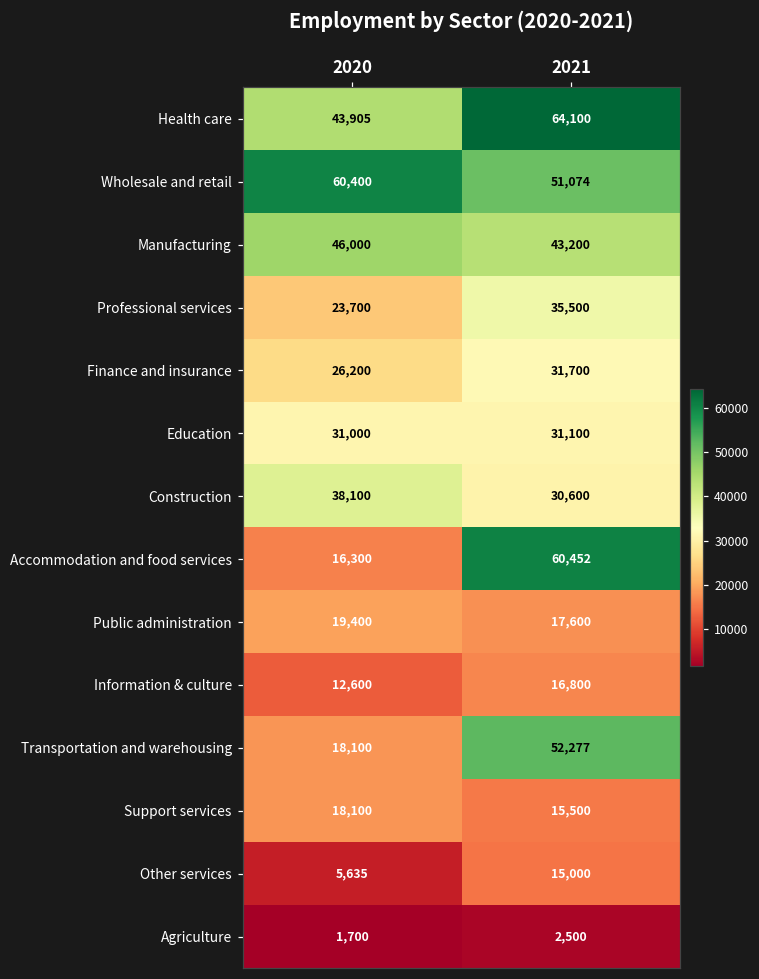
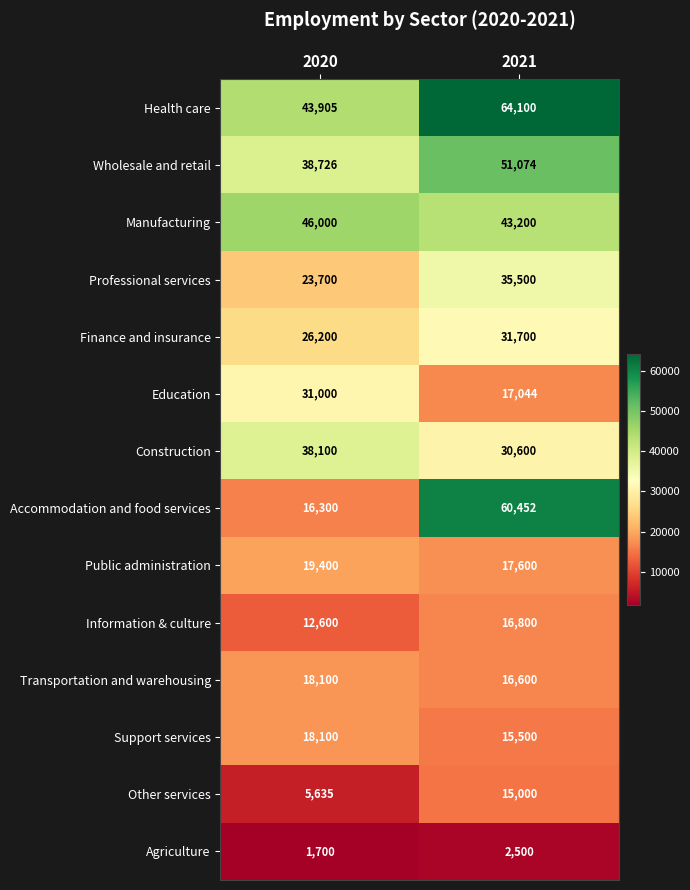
  {
    "Health care": {
      "2020": "43,905",
      "2021": "64,100"
    },
    "Wholesale and retail": {
-     "2020": "60,400",
+     "2020": "38,726",
      "2021": "51,074"
    },
    "Manufacturing": {
      "2020": "46,000",
      "2021": "43,200"
    },
    "Professional services": {
      "2020": "23,700",
      "2021": "35,500"
    },
    "Finance and insurance": {
      "2020": "26,200",
      "2021": "31,700"
    },
    "Education": {
      "2020": "31,000",
-     "2021": "31,100"
+     "2021": "17,044"
    },
    "Construction": {
      "2020": "38,100",
      "2021": "30,600"
    },
    "Accommodation and food services": {
      "2020": "16,300",
      "2021": "60,452"
    },
    "Public administration": {
      "2020": "19,400",
      "2021": "17,600"
    },
    "Information & culture": {
      "2020": "12,600",
      "2021": "16,800"
    },
    "Transportation and warehousing": {
      "2020": "18,100",
-     "2021": "52,277"
+     "2021": "16,600"
    },
    "Support services": {
      "2020": "18,100",
      "2021": "15,500"
    },
    "Other services": {
      "2020": "5,635",
      "2021": "15,000"
    },
    "Agriculture": {
      "2020": "1,700",
      "2021": "2,500"
    }
  }
